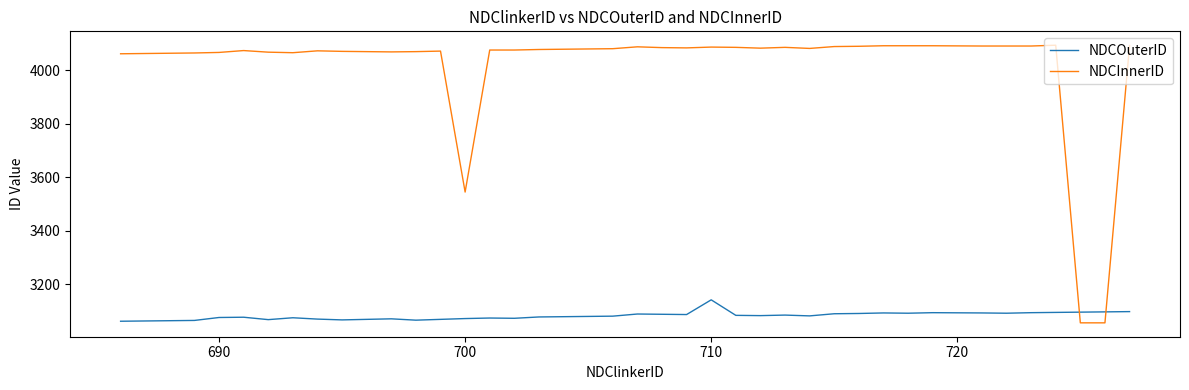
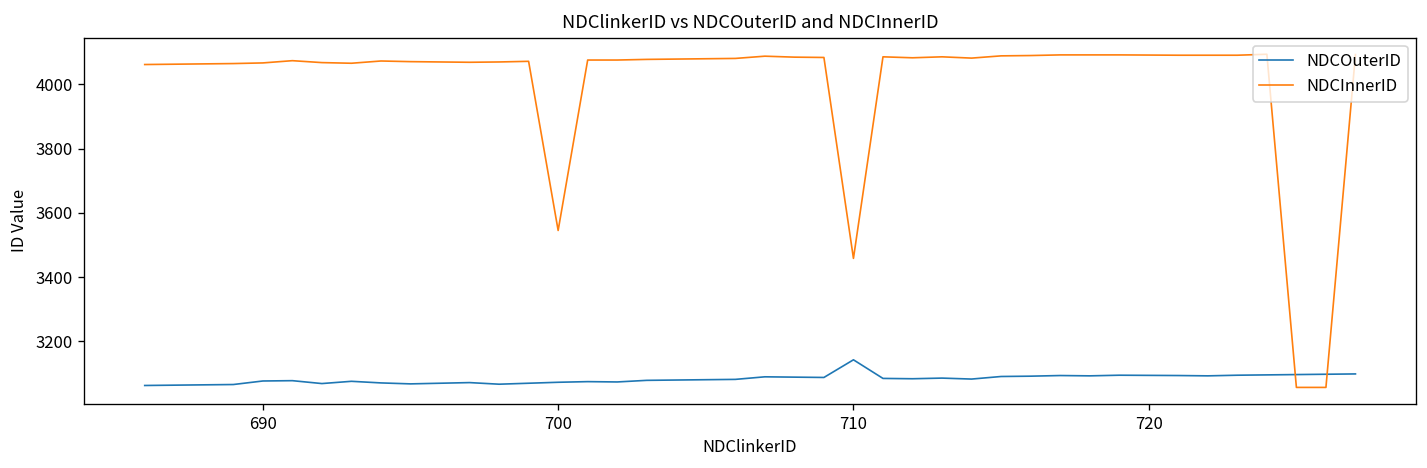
  {
    "NDCOuterID": {
      "690": 3080,
      "700": 3070,
      "710": 3140
    },
    "NDCInnerID": {
      "690": 4070,
      "700": 3550,
-     "710": 4090
+     "710": 3460
    }
  }
